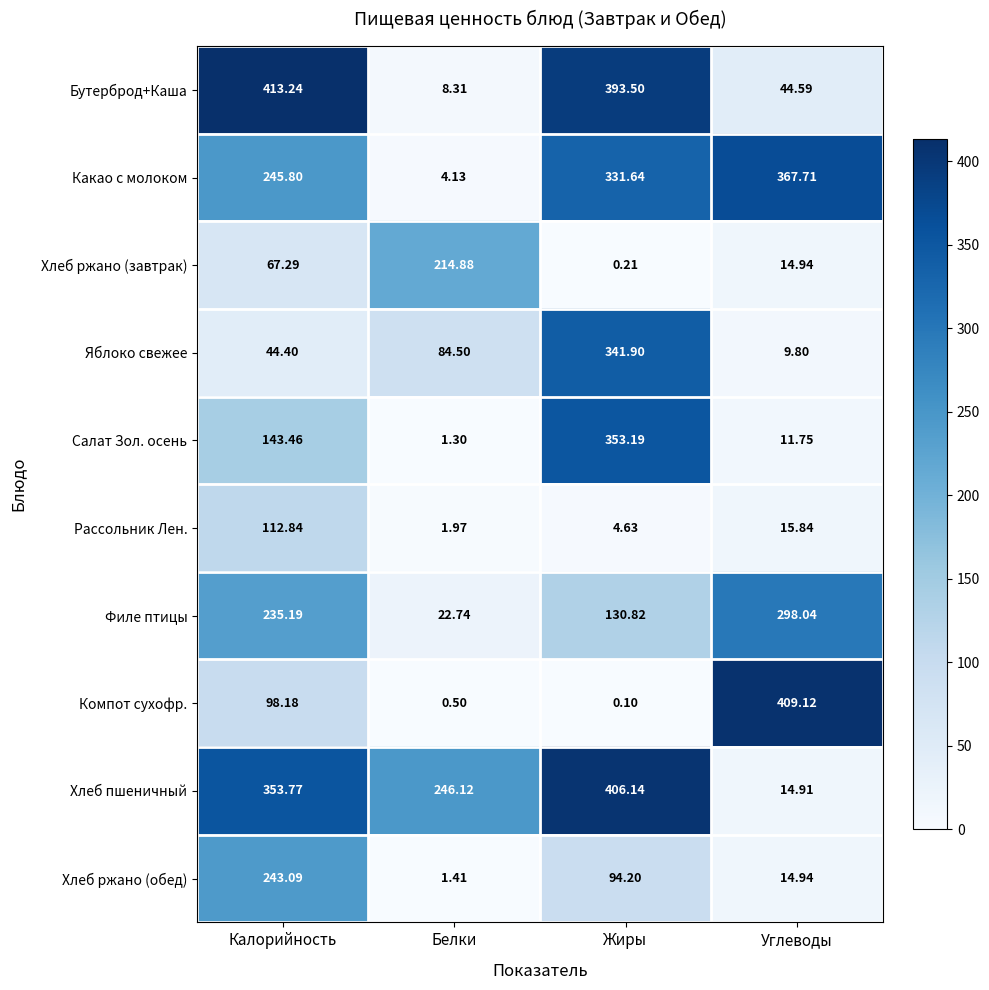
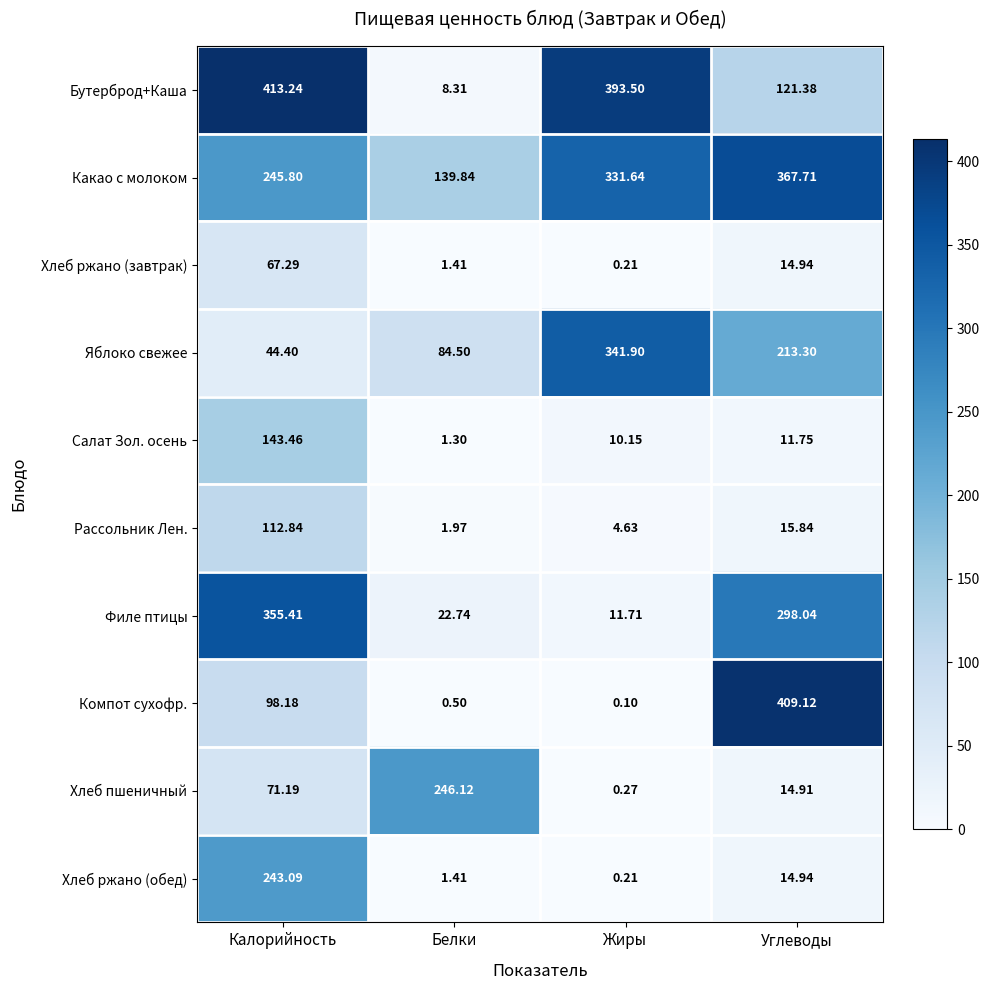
  {
    "Бутерброд+Каша": {
      "Калорийность": 413.24,
      "Белки": 8.31,
      "Жиры": 393.50,
-     "Углеводы": 44.59
+     "Углеводы": 121.38
    },
    "Какао с молоком": {
      "Калорийность": 245.80,
-     "Белки": 4.13,
+     "Белки": 139.84,
      "Жиры": 331.64,
      "Углеводы": 367.71
    },
    "Хлеб ржано (завтрак)": {
      "Калорийность": 67.29,
-     "Белки": 214.88,
+     "Белки": 1.41,
      "Жиры": 0.21,
      "Углеводы": 14.94
    },
    "Яблоко свежее": {
      "Калорийность": 44.40,
      "Белки": 84.50,
      "Жиры": 341.90,
-     "Углеводы": 9.80
+     "Углеводы": 213.30
    },
    "Салат Зол. осень": {
      "Калорийность": 143.46,
      "Белки": 1.30,
-     "Жиры": 353.19,
+     "Жиры": 10.15,
      "Углеводы": 11.75
    },
    "Рассольник Лен.": {
      "Калорийность": 112.84,
      "Белки": 1.97,
      "Жиры": 4.63,
      "Углеводы": 15.84
    },
    "Филе птицы": {
-     "Калорийность": 235.19,
+     "Калорийность": 355.41,
      "Белки": 22.74,
-     "Жиры": 130.82,
+     "Жиры": 11.71,
      "Углеводы": 298.04
    },
    "Компот сухофр.": {
      "Калорийность": 98.18,
      "Белки": 0.50,
      "Жиры": 0.10,
      "Углеводы": 409.12
    },
    "Хлеб пшеничный": {
-     "Калорийность": 353.77,
+     "Калорийность": 71.19,
      "Белки": 246.12,
-     "Жиры": 406.14,
+     "Жиры": 0.27,
      "Углеводы": 14.91
    },
    "Хлеб ржано (обед)": {
      "Калорийность": 243.09,
      "Белки": 1.41,
-     "Жиры": 94.20,
+     "Жиры": 0.21,
      "Углеводы": 14.94
    }
  }
